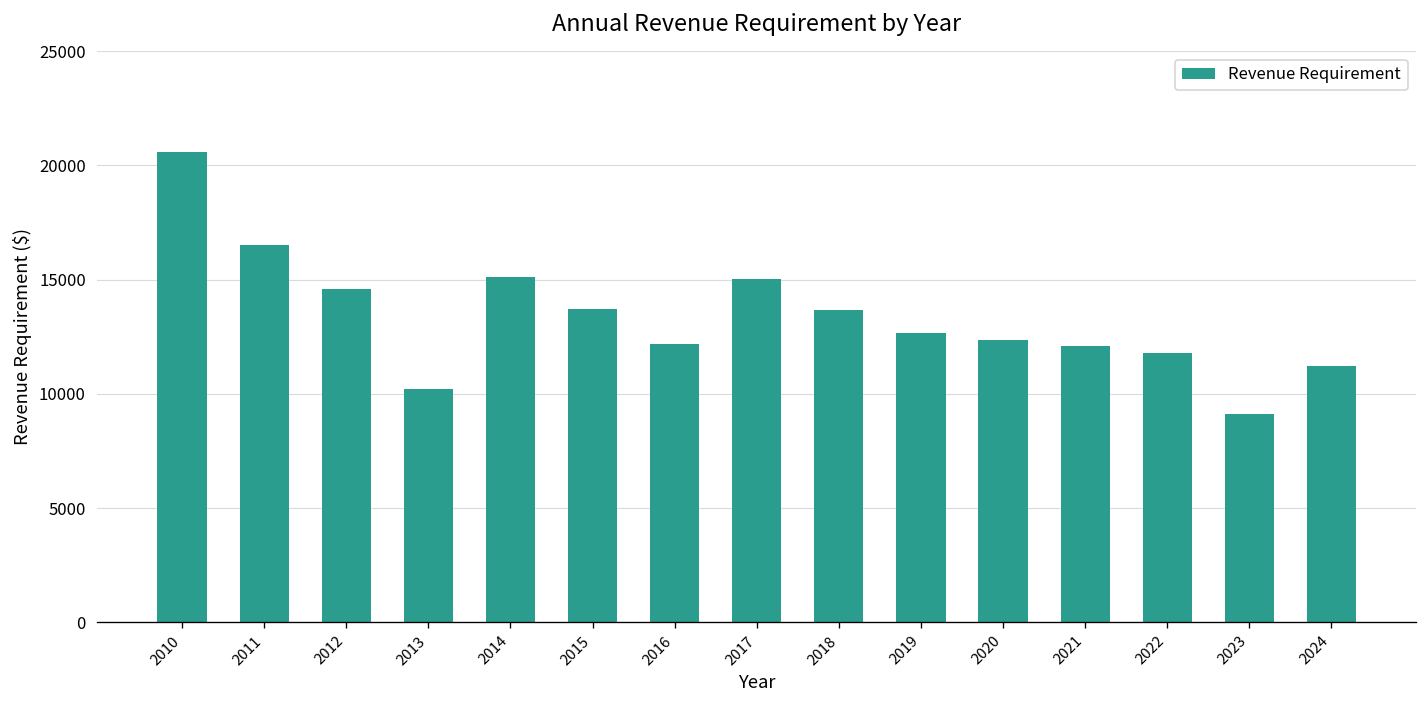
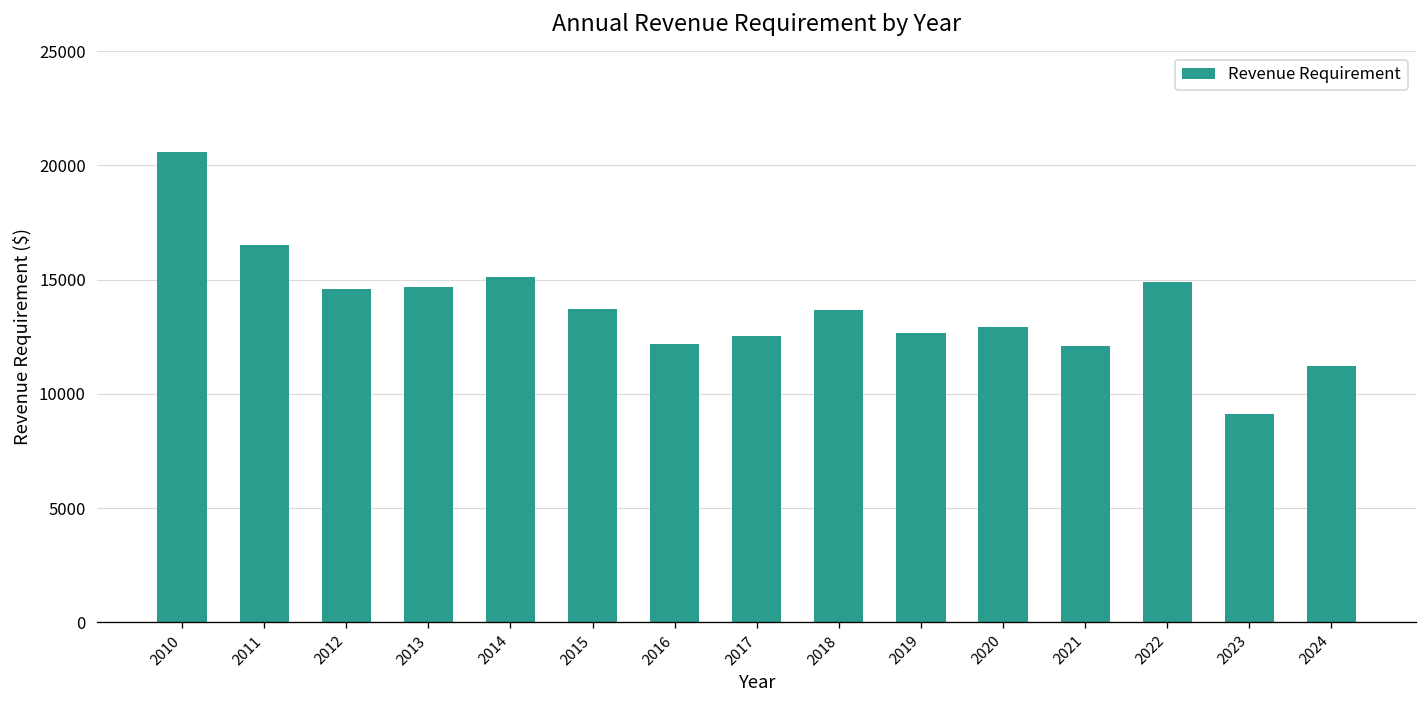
  {
    "2010": 20600,
    "2011": 16500,
    "2012": 14600,
-   "2013": 10200,
+   "2013": 14700,
    "2014": 15100,
    "2015": 13700,
    "2016": 12200,
-   "2017": 15000,
+   "2017": 12500,
    "2018": 13700,
    "2019": 12700,
-   "2020": 12400,
+   "2020": 12900,
    "2021": 12100,
-   "2022": 11800,
+   "2022": 14900,
    "2023": 9100,
    "2024": 11200
  }
